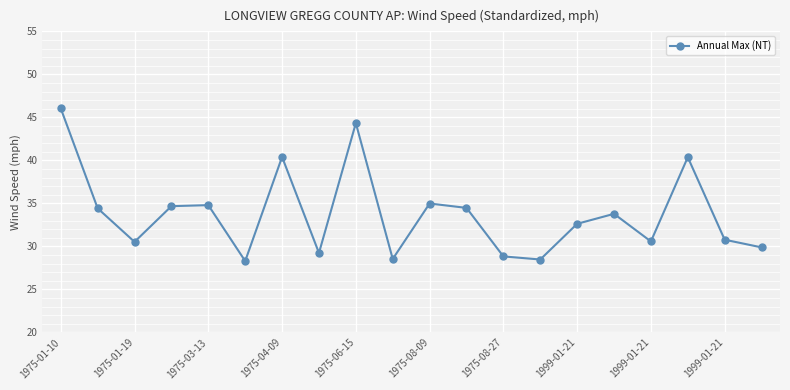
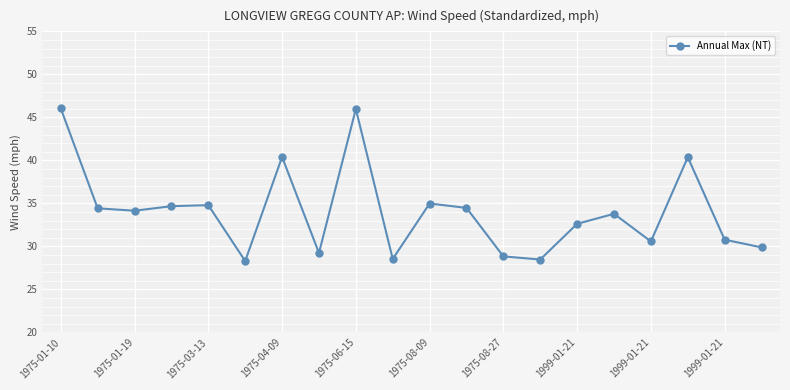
  {
-   "1975-01-19": 31,
+   "1975-01-19": 34,
    "1975-03-13": 35,
    "1975-04-09": 40,
-   "1975-06-15": 44,
+   "1975-06-15": 46,
    "1975-08-09": 35
  }
